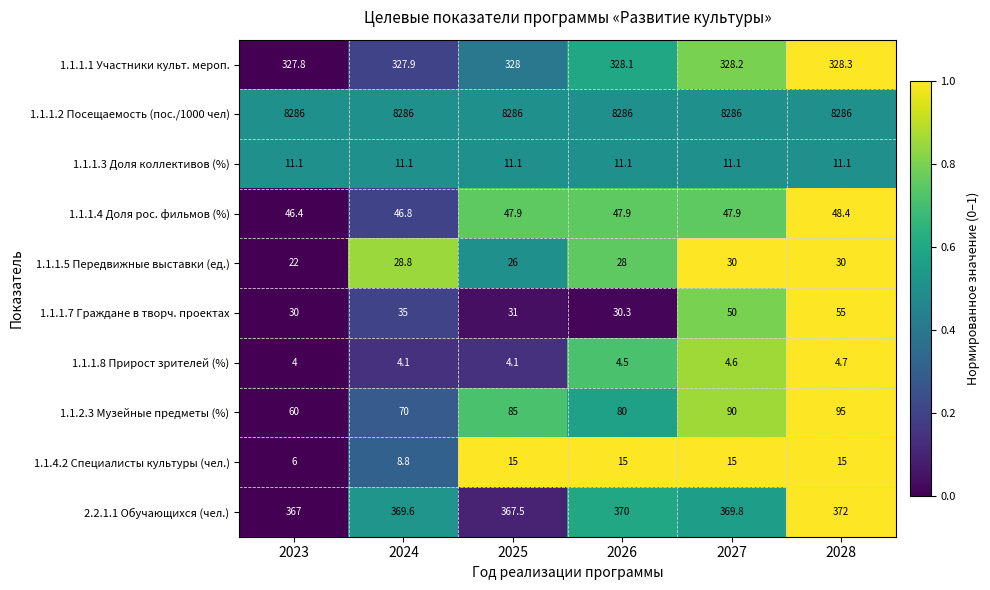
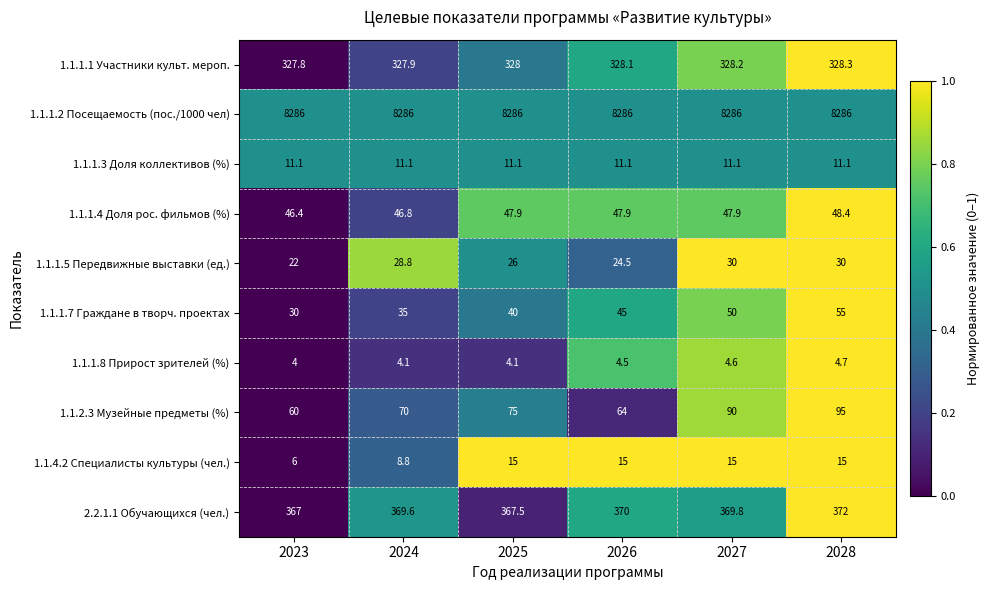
  {
    "1.1.1.1 Участники культ. мероп.": {
      "2023": 327.8,
      "2024": 327.9,
      "2025": 328,
      "2026": 328.1,
      "2027": 328.2,
      "2028": 328.3
    },
    "1.1.1.2 Посещаемость (пос./1000 чел)": {
      "2023": 8286,
      "2024": 8286,
      "2025": 8286,
      "2026": 8286,
      "2027": 8286,
      "2028": 8286
    },
    "1.1.1.3 Доля коллективов (%)": {
      "2023": 11.1,
      "2024": 11.1,
      "2025": 11.1,
      "2026": 11.1,
      "2027": 11.1,
      "2028": 11.1
    },
    "1.1.1.4 Доля рос. фильмов (%)": {
      "2023": 46.4,
      "2024": 46.8,
      "2025": 47.9,
      "2026": 47.9,
      "2027": 47.9,
      "2028": 48.4
    },
    "1.1.1.5 Передвижные выставки (ед.)": {
      "2023": 22,
      "2024": 28.8,
      "2025": 26,
-     "2026": 28,
+     "2026": 24.5,
      "2027": 30,
      "2028": 30
    },
    "1.1.1.7 Граждане в творч. проектах": {
      "2023": 30,
      "2024": 35,
-     "2025": 31,
-     "2026": 30.3,
+     "2025": 40,
+     "2026": 45,
      "2027": 50,
      "2028": 55
    },
    "1.1.1.8 Прирост зрителей (%)": {
      "2023": 4,
      "2024": 4.1,
      "2025": 4.1,
      "2026": 4.5,
      "2027": 4.6,
      "2028": 4.7
    },
    "1.1.2.3 Музейные предметы (%)": {
      "2023": 60,
      "2024": 70,
-     "2025": 85,
-     "2026": 80,
+     "2025": 75,
+     "2026": 64,
      "2027": 90,
      "2028": 95
    },
    "1.1.4.2 Специалисты культуры (чел.)": {
      "2023": 6,
      "2024": 8.8,
      "2025": 15,
      "2026": 15,
      "2027": 15,
      "2028": 15
    },
    "2.2.1.1 Обучающихся (чел.)": {
      "2023": 367,
      "2024": 369.6,
      "2025": 367.5,
      "2026": 370,
      "2027": 369.8,
      "2028": 372
    }
  }
